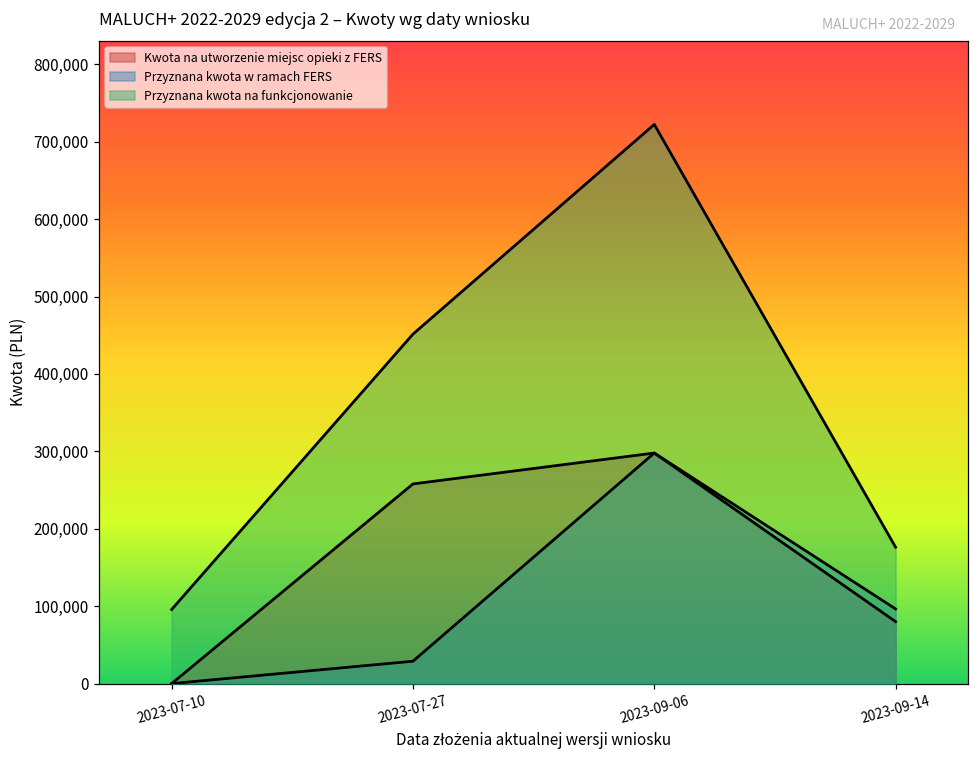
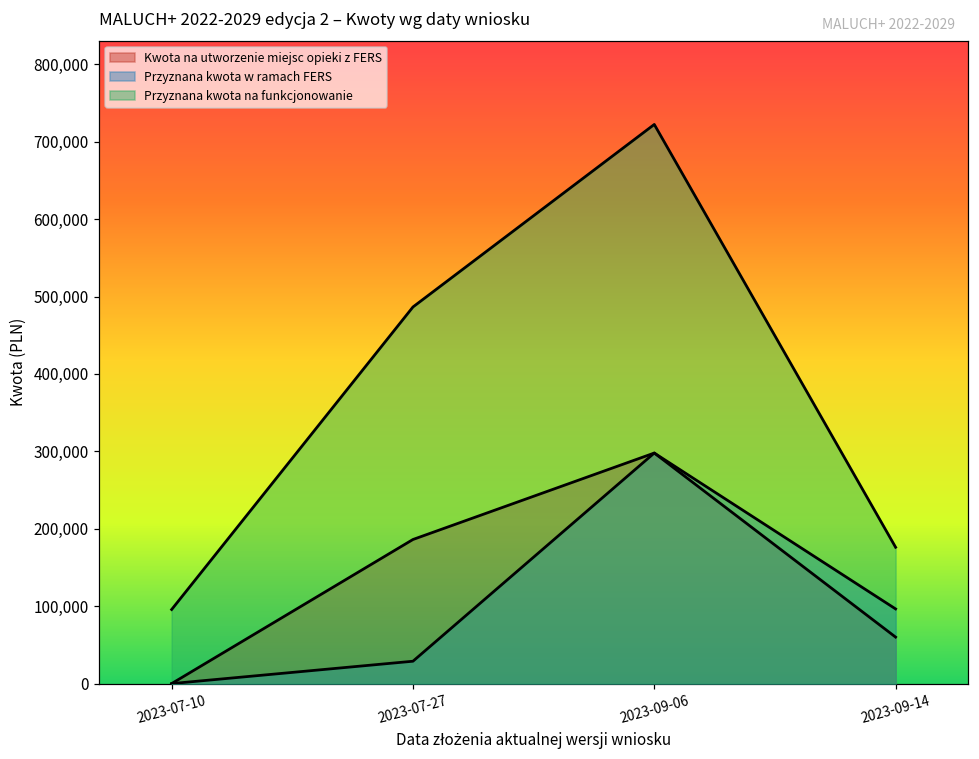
  {
    "Kwota na utworzenie miejsc opieki z FERS": {
-     "2023-07-27": "260,000",
-     "2023-09-14": "80,000"
+     "2023-07-27": "190,000",
+     "2023-09-14": "60,000"
    },
    "Przyznana kwota w ramach FERS": {
      "2023-07-27": "30,000",
      "2023-09-14": "100,000"
    },
    "Przyznana kwota na funkcjonowanie": {
      "2023-07-10": "100,000",
-     "2023-07-27": "450,000",
+     "2023-07-27": "490,000",
      "2023-09-06": "720,000",
      "2023-09-14": "180,000"
    }
  }
